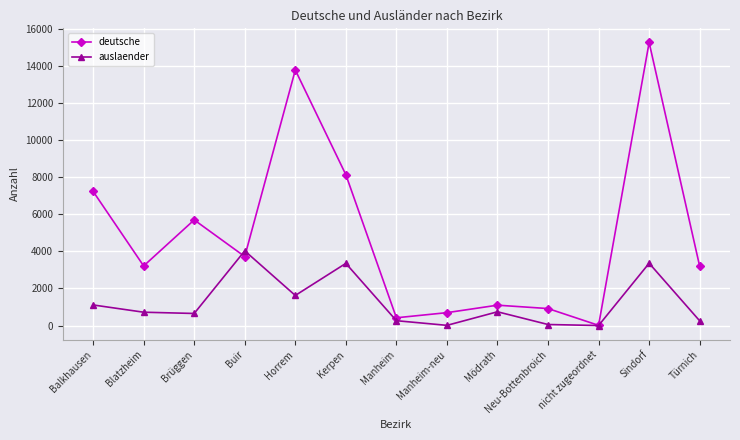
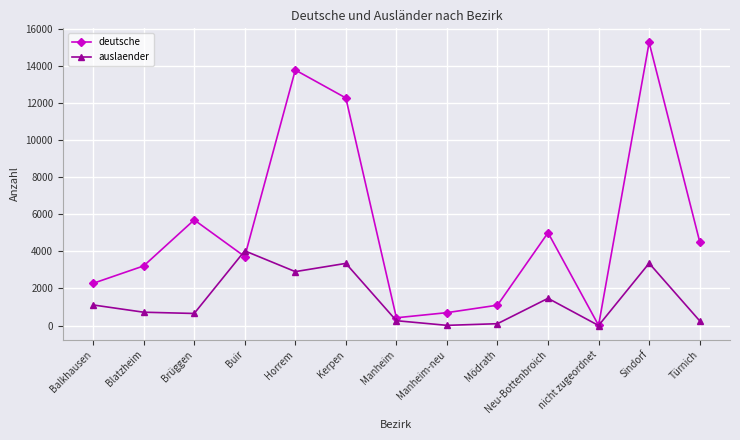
  {
    "deutsche": {
-     "Balkhausen": 7200,
+     "Balkhausen": 2300,
      "Blatzheim": 3200,
      "Brüggen": 5700,
      "Buir": 3700,
      "Horrem": 13800,
-     "Kerpen": 8100,
+     "Kerpen": 12300,
      "Manheim": 400,
      "Manheim-neu": 700,
      "Mödrath": 1100,
-     "Neu-Bottenbroich": 900,
+     "Neu-Bottenbroich": 5000,
      "Sindorf": 15300,
-     "Türnich": 3200
+     "Türnich": 4500
    },
    "auslaender": {
      "Balkhausen": 1100,
      "Blatzheim": 700,
      "Brüggen": 600,
      "Buir": 4000,
-     "Horrem": 1600,
+     "Horrem": 2900,
      "Kerpen": 3300,
      "Manheim": 300,
      "Manheim-neu": 0,
-     "Mödrath": 700,
-     "Neu-Bottenbroich": 100,
+     "Mödrath": 100,
+     "Neu-Bottenbroich": 1500,
      "Sindorf": 3400,
      "Türnich": 300
    }
  }
